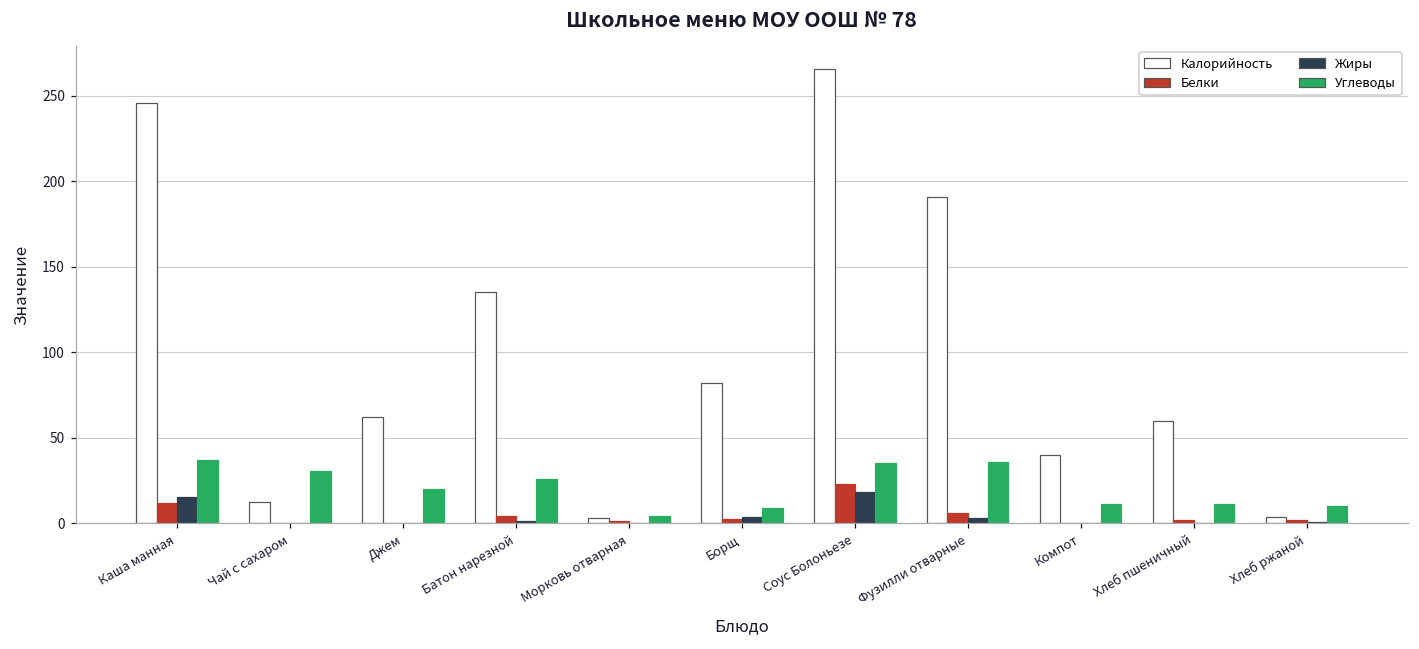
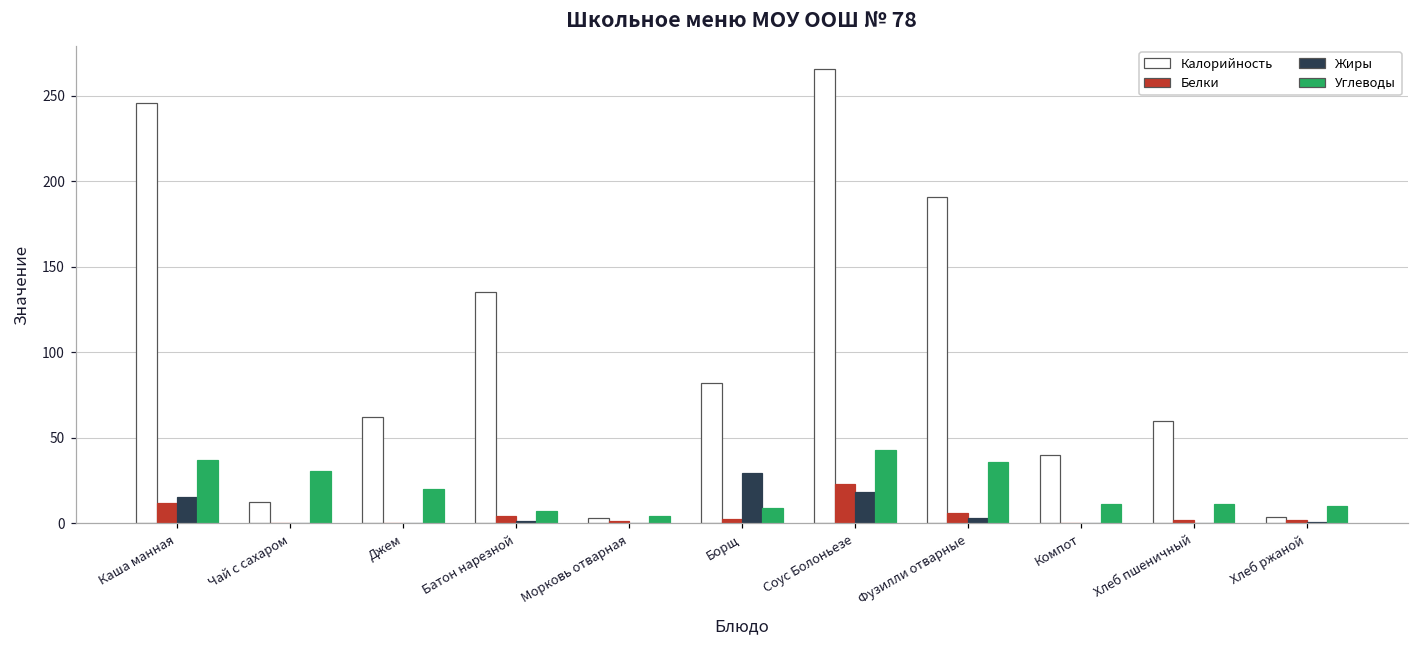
  {
    "Калорийность": {
      "Каша манная": 246,
      "Чай с сахаром": 12,
      "Джем": 62,
      "Батон нарезной": 135,
      "Морковь отварная": 3,
      "Борщ": 82,
      "Соус Болоньезе": 266,
      "Фузилли отварные": 191,
      "Компот": 40,
      "Хлеб пшеничный": 60,
      "Хлеб ржаной": 3
    },
    "Белки": {
      "Каша манная": 12,
      "Джем": 0,
      "Батон нарезной": 4,
      "Борщ": 2,
      "Соус Болоньезе": 23,
      "Фузилли отварные": 6,
      "Хлеб пшеничный": 2,
      "Хлеб ржаной": 2
    },
    "Жиры": {
      "Каша манная": 15,
      "Чай с сахаром": 0,
      "Джем": 0,
      "Морковь отварная": 0,
-     "Борщ": 4,
+     "Борщ": 29,
      "Соус Болоньезе": 18,
      "Фузилли отварные": 3
    },
    "Углеводы": {
      "Каша манная": 37,
      "Чай с сахаром": 30,
      "Джем": 20,
-     "Батон нарезной": 26,
+     "Батон нарезной": 7,
      "Морковь отварная": 4,
      "Борщ": 9,
-     "Соус Болоньезе": 35,
+     "Соус Болоньезе": 43,
      "Фузилли отварные": 36,
      "Компот": 11,
      "Хлеб пшеничный": 11,
      "Хлеб ржаной": 10
    }
  }
